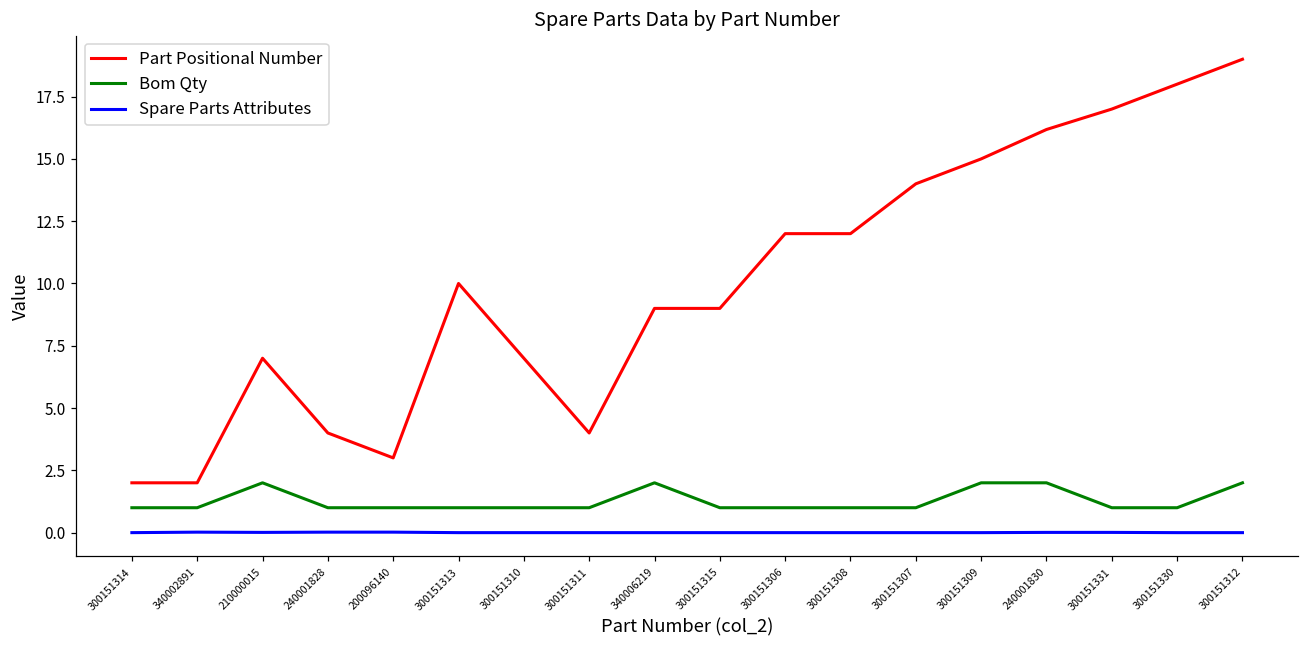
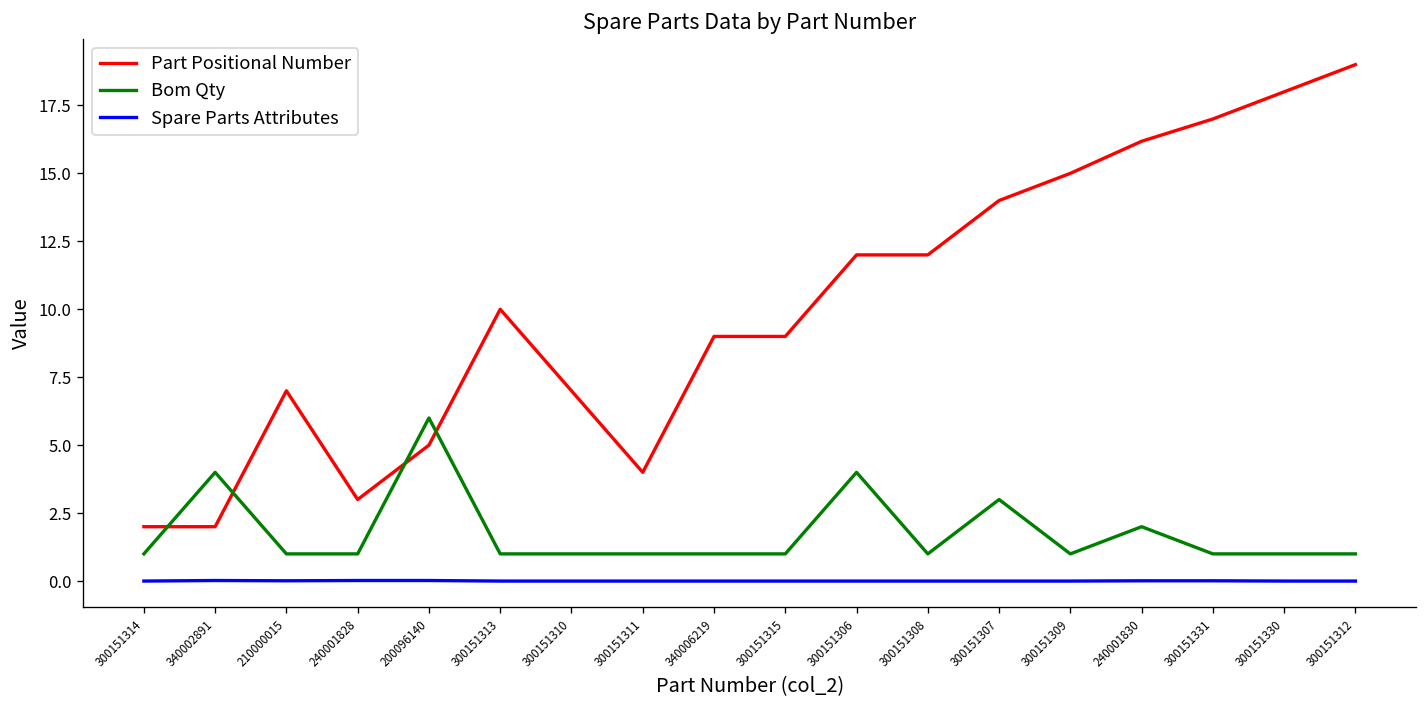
  {
    "Part Positional Number": {
      "300151314": 2,
      "340002891": 2,
      "210000015": 7,
-     "240001828": 4,
-     "200096140": 3,
+     "240001828": 3,
+     "200096140": 5,
      "300151313": 10,
      "300151310": 7,
      "300151311": 4,
      "340006219": 9,
      "300151315": 9,
      "300151306": 12,
      "300151308": 12,
      "300151307": 14,
      "300151309": 15,
      "240001830": 16.2,
      "300151331": 17,
      "300151330": 18,
      "300151312": 19
    },
    "Bom Qty": {
      "300151314": 1,
-     "340002891": 1,
-     "210000015": 2,
+     "340002891": 4,
+     "210000015": 1,
      "240001828": 1,
-     "200096140": 1,
+     "200096140": 6,
      "300151313": 1,
      "300151310": 1,
      "300151311": 1,
-     "340006219": 2,
+     "340006219": 1,
      "300151315": 1,
-     "300151306": 1,
+     "300151306": 4,
      "300151308": 1,
-     "300151307": 1,
-     "300151309": 2,
+     "300151307": 3,
+     "300151309": 1,
      "240001830": 2,
      "300151331": 1,
      "300151330": 1,
-     "300151312": 2
+     "300151312": 1
    },
    "Spare Parts Attributes": {
      "300151314": 0,
      "340002891": 0,
      "210000015": 0,
      "240001828": 0,
      "200096140": 0,
      "300151313": 0,
      "300151310": 0,
      "300151311": 0,
      "340006219": 0,
      "300151315": 0,
      "300151306": 0,
      "300151308": 0,
      "300151307": 0,
      "300151309": 0,
      "240001830": 0,
      "300151331": 0,
      "300151330": 0,
      "300151312": 0
    }
  }
